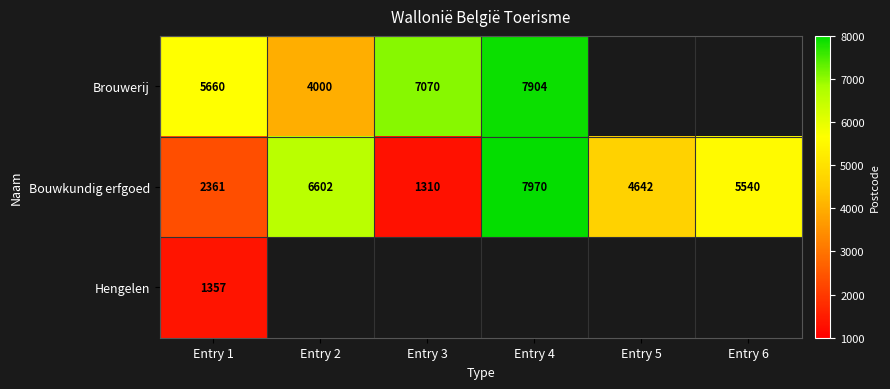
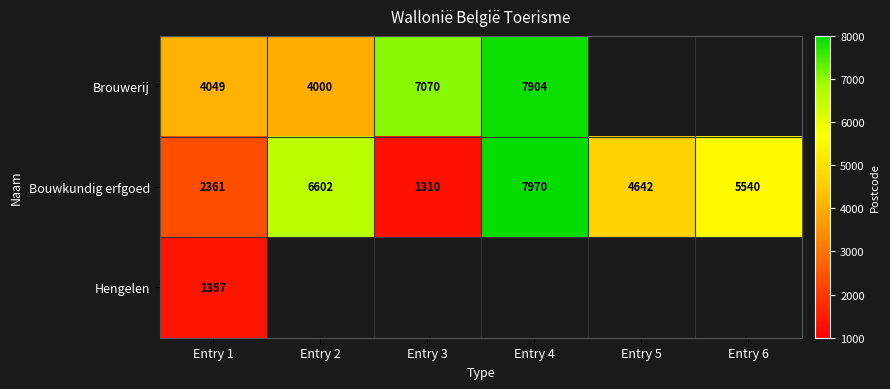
  {
    "Brouwerij": {
-     "Entry 1": 5660,
+     "Entry 1": 4049,
      "Entry 2": 4000,
      "Entry 3": 7070,
      "Entry 4": 7904
    },
    "Bouwkundig erfgoed": {
      "Entry 1": 2361,
      "Entry 2": 6602,
      "Entry 3": 1310,
      "Entry 4": 7970,
      "Entry 5": 4642,
      "Entry 6": 5540
    },
    "Hengelen": {
      "Entry 1": 1357
    }
  }
